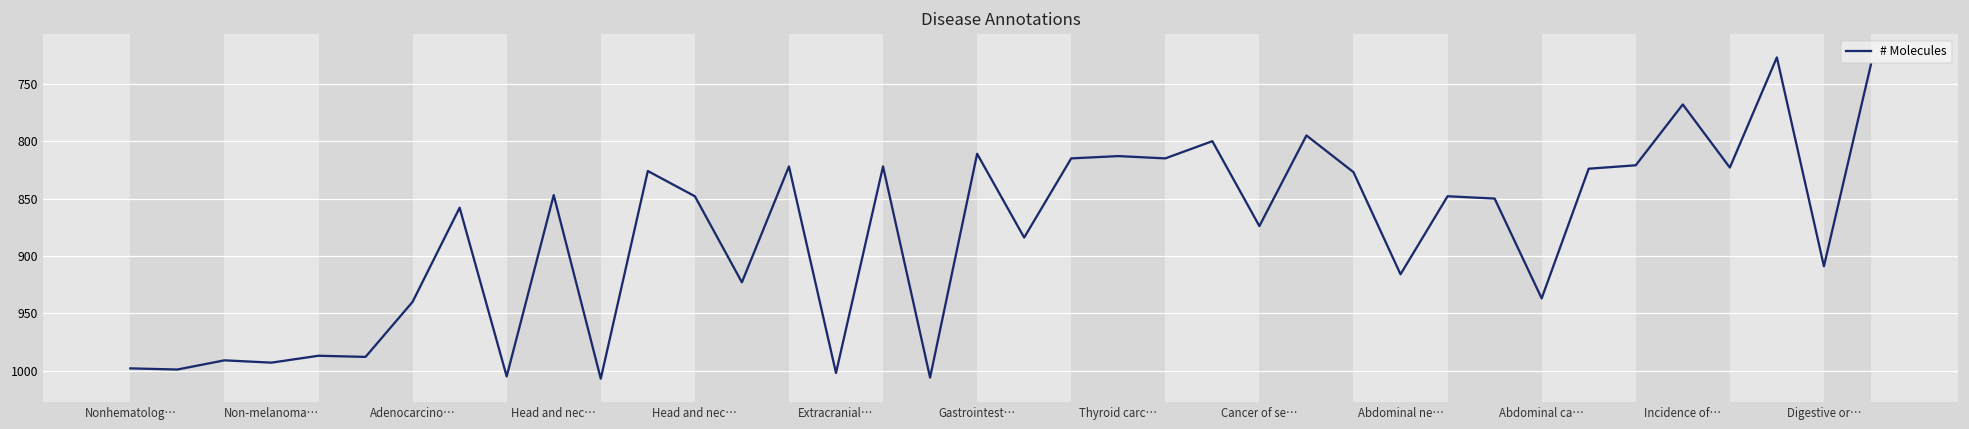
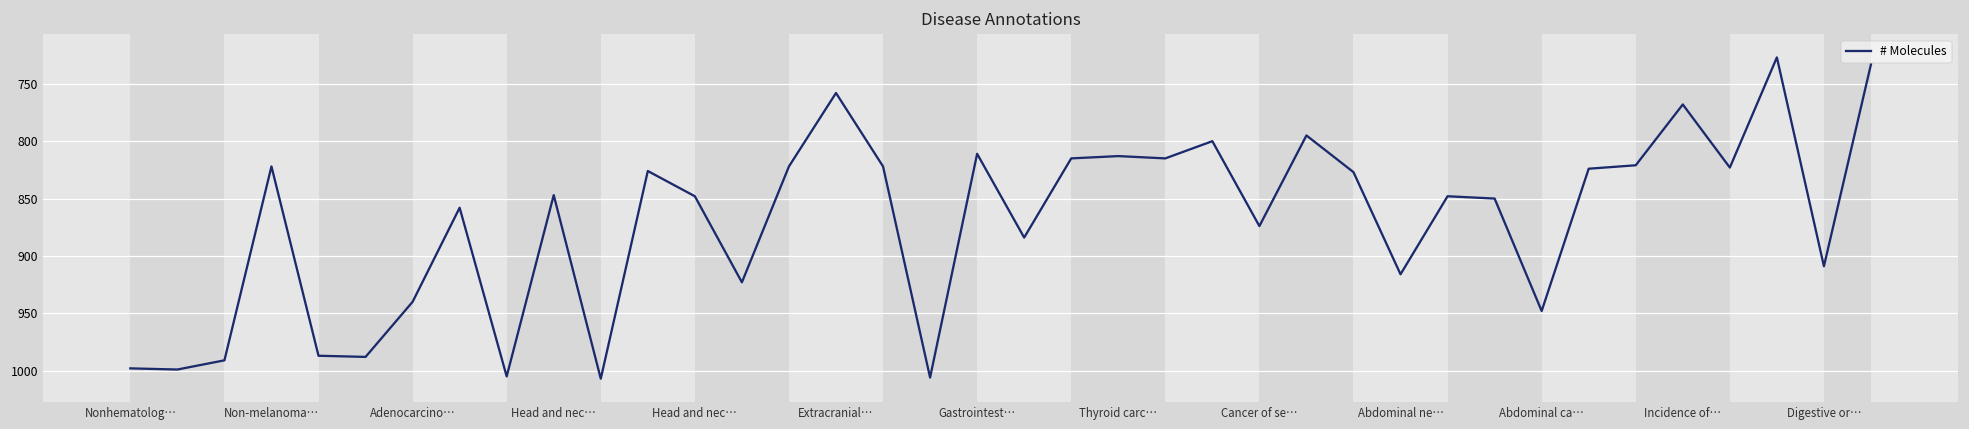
  {
    "Nonhematolog…": 998,
-   "Non-melanoma…": 993,
+   "Non-melanoma…": 822,
    "Adenocarcino…": 940,
-   "Extracranial…": 1002,
+   "Extracranial…": 758,
    "Gastrointest…": 811,
    "Thyroid carc…": 813,
    "Cancer of se…": 874,
    "Abdominal ne…": 916,
-   "Abdominal ca…": 937,
+   "Abdominal ca…": 948,
    "Incidence of…": 768,
    "Digestive or…": 909
  }
